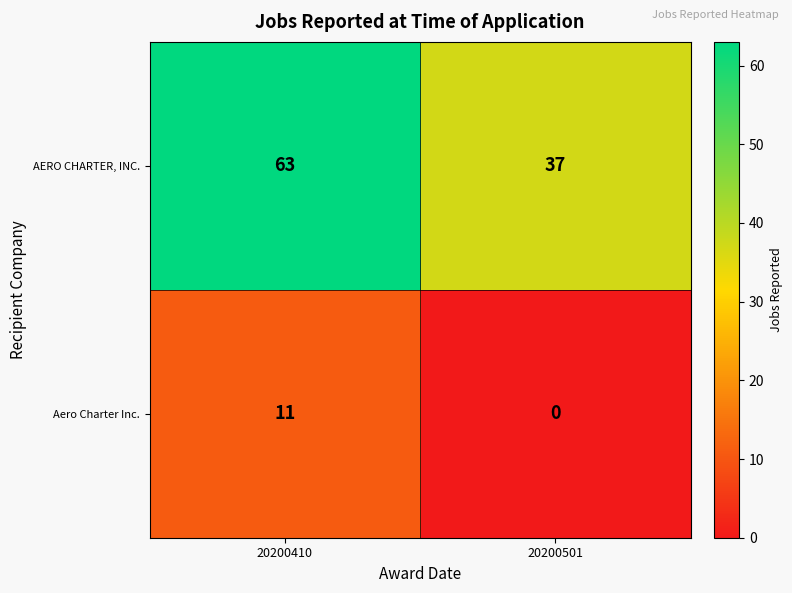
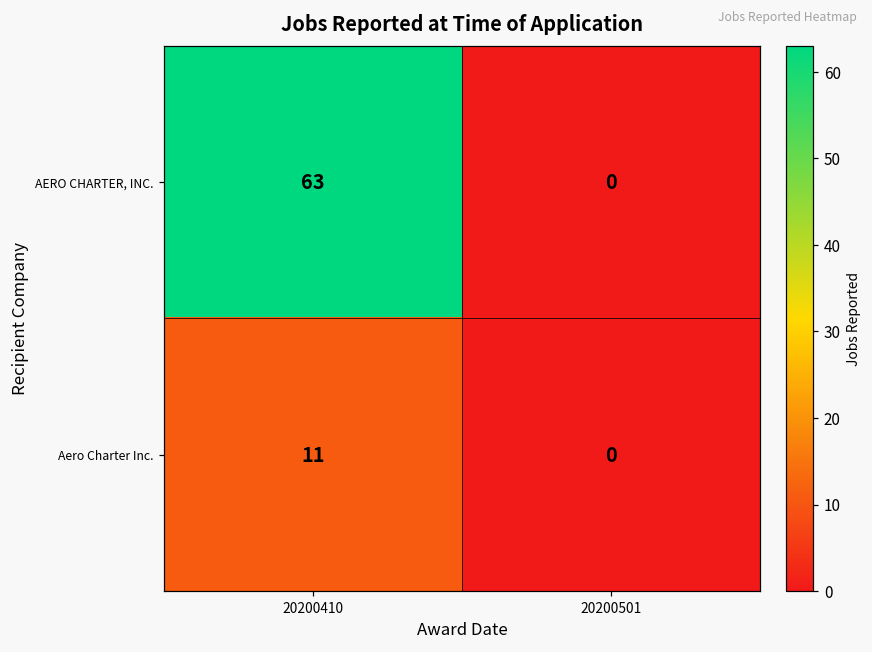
  {
    "AERO CHARTER, INC.": {
      "20200410": 63,
-     "20200501": 37
+     "20200501": 0
    },
    "Aero Charter Inc.": {
      "20200410": 11,
      "20200501": 0
    }
  }
